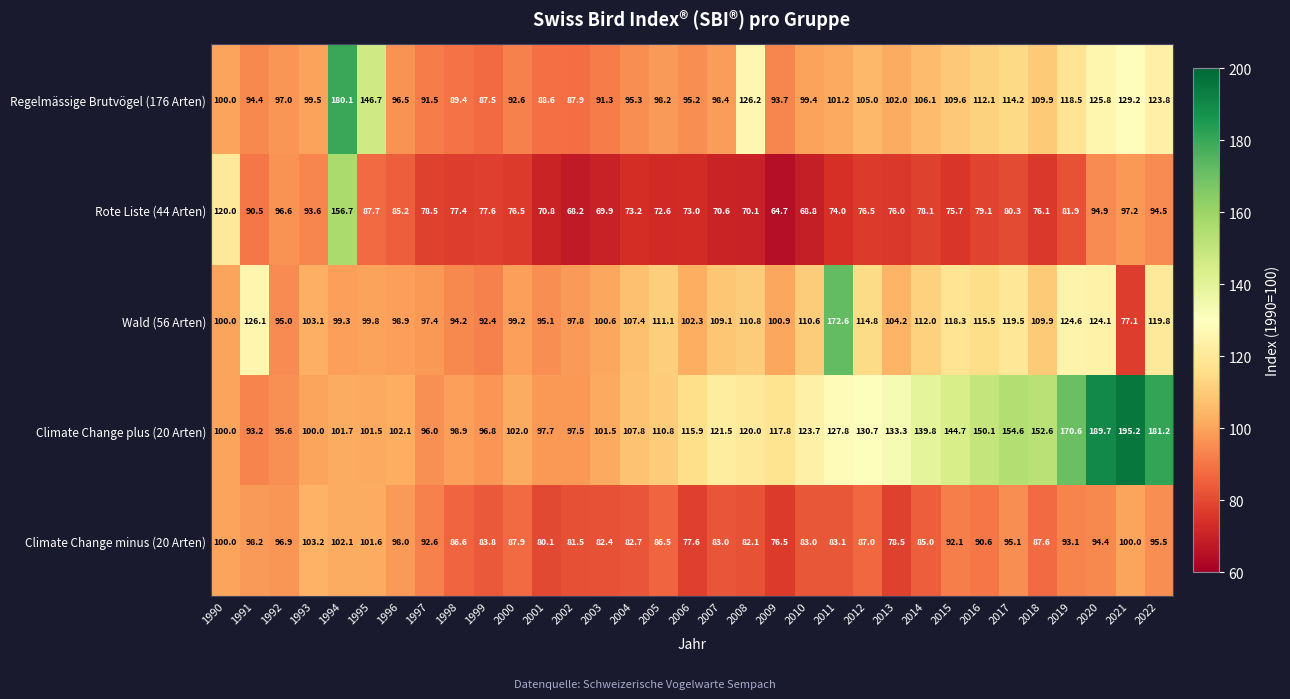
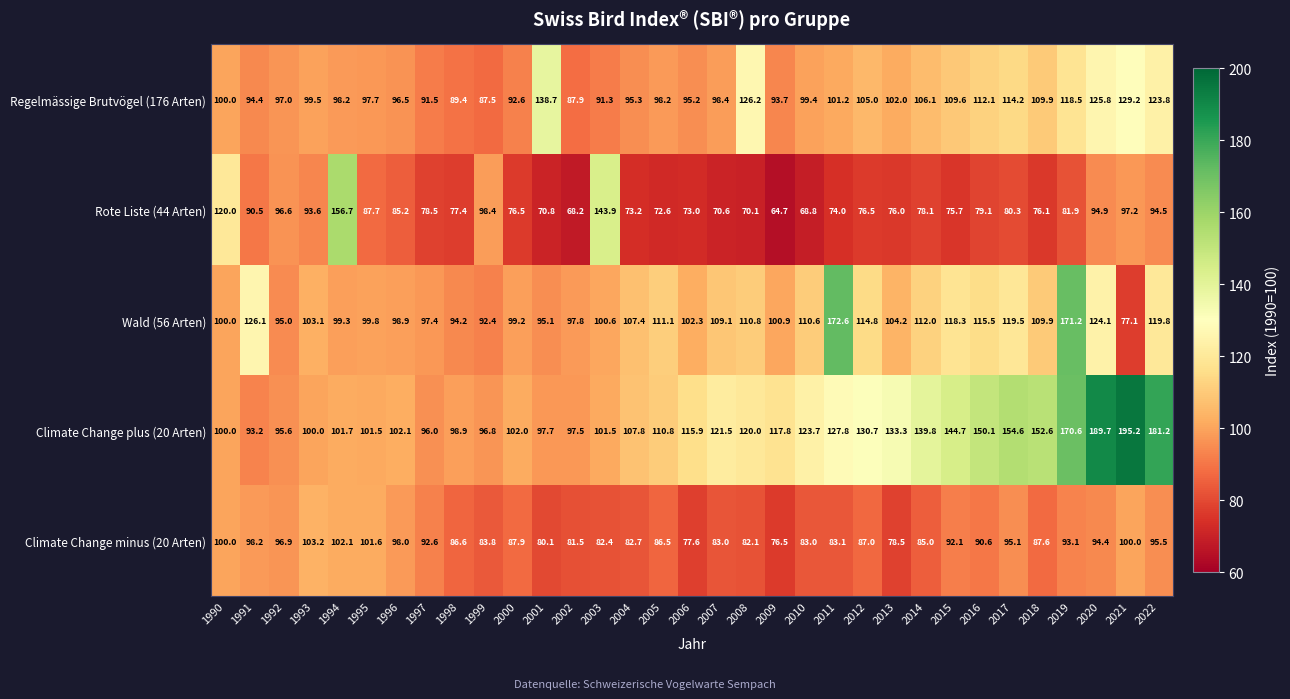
  {
    "Regelmässige Brutvögel (176 Arten)": {
      "1990": 100.0,
      "1991": 94.4,
      "1992": 97.0,
      "1993": 99.5,
-     "1994": 180.1,
-     "1995": 146.7,
+     "1994": 98.2,
+     "1995": 97.7,
      "1996": 96.5,
      "1997": 91.5,
      "1998": 89.4,
      "1999": 87.5,
      "2000": 92.6,
-     "2001": 88.6,
+     "2001": 138.7,
      "2002": 87.9,
      "2003": 91.3,
      "2004": 95.3,
      "2005": 98.2,
      "2006": 95.2,
      "2007": 98.4,
      "2008": 126.2,
      "2009": 93.7,
      "2010": 99.4,
      "2011": 101.2,
      "2012": 105.0,
      "2013": 102.0,
      "2014": 106.1,
      "2015": 109.6,
      "2016": 112.1,
      "2017": 114.2,
      "2018": 109.9,
      "2019": 118.5,
      "2020": 125.8,
      "2021": 129.2,
      "2022": 123.8
    },
    "Rote Liste (44 Arten)": {
      "1990": 120.0,
      "1991": 90.5,
      "1992": 96.6,
      "1993": 93.6,
      "1994": 156.7,
      "1995": 87.7,
      "1996": 85.2,
      "1997": 78.5,
      "1998": 77.4,
-     "1999": 77.6,
+     "1999": 98.4,
      "2000": 76.5,
      "2001": 70.8,
      "2002": 68.2,
-     "2003": 69.9,
+     "2003": 143.9,
      "2004": 73.2,
      "2005": 72.6,
      "2006": 73.0,
      "2007": 70.6,
      "2008": 70.1,
      "2009": 64.7,
      "2010": 68.8,
      "2011": 74.0,
      "2012": 76.5,
      "2013": 76.0,
      "2014": 78.1,
      "2015": 75.7,
      "2016": 79.1,
      "2017": 80.3,
      "2018": 76.1,
      "2019": 81.9,
      "2020": 94.9,
      "2021": 97.2,
      "2022": 94.5
    },
    "Wald (56 Arten)": {
      "1990": 100.0,
      "1991": 126.1,
      "1992": 95.0,
      "1993": 103.1,
      "1994": 99.3,
      "1995": 99.8,
      "1996": 98.9,
      "1997": 97.4,
      "1998": 94.2,
      "1999": 92.4,
      "2000": 99.2,
      "2001": 95.1,
      "2002": 97.8,
      "2003": 100.6,
      "2004": 107.4,
      "2005": 111.1,
      "2006": 102.3,
      "2007": 109.1,
      "2008": 110.8,
      "2009": 100.9,
      "2010": 110.6,
      "2011": 172.6,
      "2012": 114.8,
      "2013": 104.2,
      "2014": 112.0,
      "2015": 118.3,
      "2016": 115.5,
      "2017": 119.5,
      "2018": 109.9,
-     "2019": 124.6,
+     "2019": 171.2,
      "2020": 124.1,
      "2021": 77.1,
      "2022": 119.8
    },
    "Climate Change plus (20 Arten)": {
      "1990": 100.0,
      "1991": 93.2,
      "1992": 95.6,
      "1993": 100.0,
      "1994": 101.7,
      "1995": 101.5,
      "1996": 102.1,
      "1997": 96.0,
      "1998": 98.9,
      "1999": 96.8,
      "2000": 102.0,
      "2001": 97.7,
      "2002": 97.5,
      "2003": 101.5,
      "2004": 107.8,
      "2005": 110.8,
      "2006": 115.9,
      "2007": 121.5,
      "2008": 120.0,
      "2009": 117.8,
      "2010": 123.7,
      "2011": 127.8,
      "2012": 130.7,
      "2013": 133.3,
      "2014": 139.8,
      "2015": 144.7,
      "2016": 150.1,
      "2017": 154.6,
      "2018": 152.6,
      "2019": 170.6,
      "2020": 189.7,
      "2021": 195.2,
      "2022": 181.2
    },
    "Climate Change minus (20 Arten)": {
      "1990": 100.0,
      "1991": 98.2,
      "1992": 96.9,
      "1993": 103.2,
      "1994": 102.1,
      "1995": 101.6,
      "1996": 98.0,
      "1997": 92.6,
      "1998": 86.6,
      "1999": 83.8,
      "2000": 87.9,
      "2001": 80.1,
      "2002": 81.5,
      "2003": 82.4,
      "2004": 82.7,
      "2005": 86.5,
      "2006": 77.6,
      "2007": 83.0,
      "2008": 82.1,
      "2009": 76.5,
      "2010": 83.0,
      "2011": 83.1,
      "2012": 87.0,
      "2013": 78.5,
      "2014": 85.0,
      "2015": 92.1,
      "2016": 90.6,
      "2017": 95.1,
      "2018": 87.6,
      "2019": 93.1,
      "2020": 94.4,
      "2021": 100.0,
      "2022": 95.5
    }
  }
